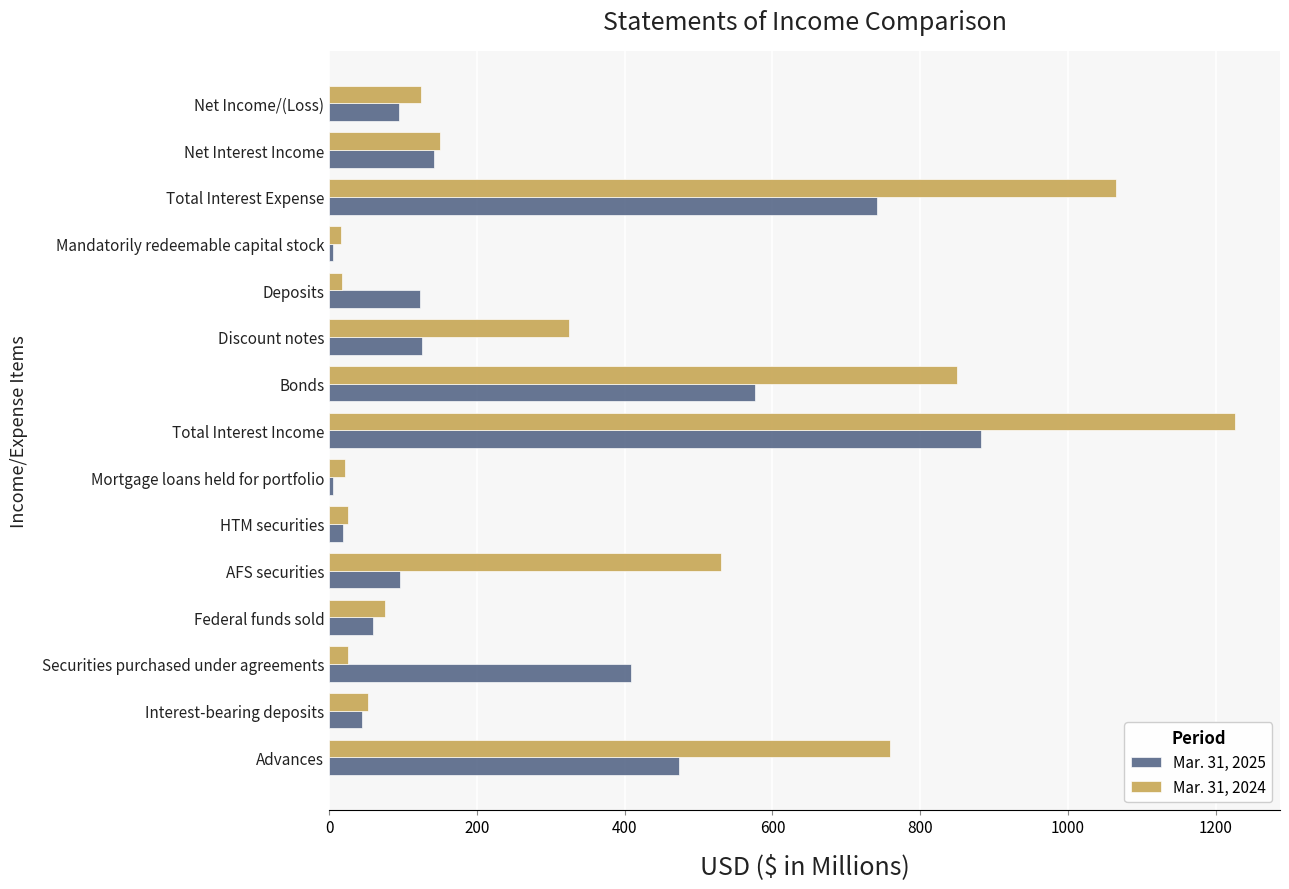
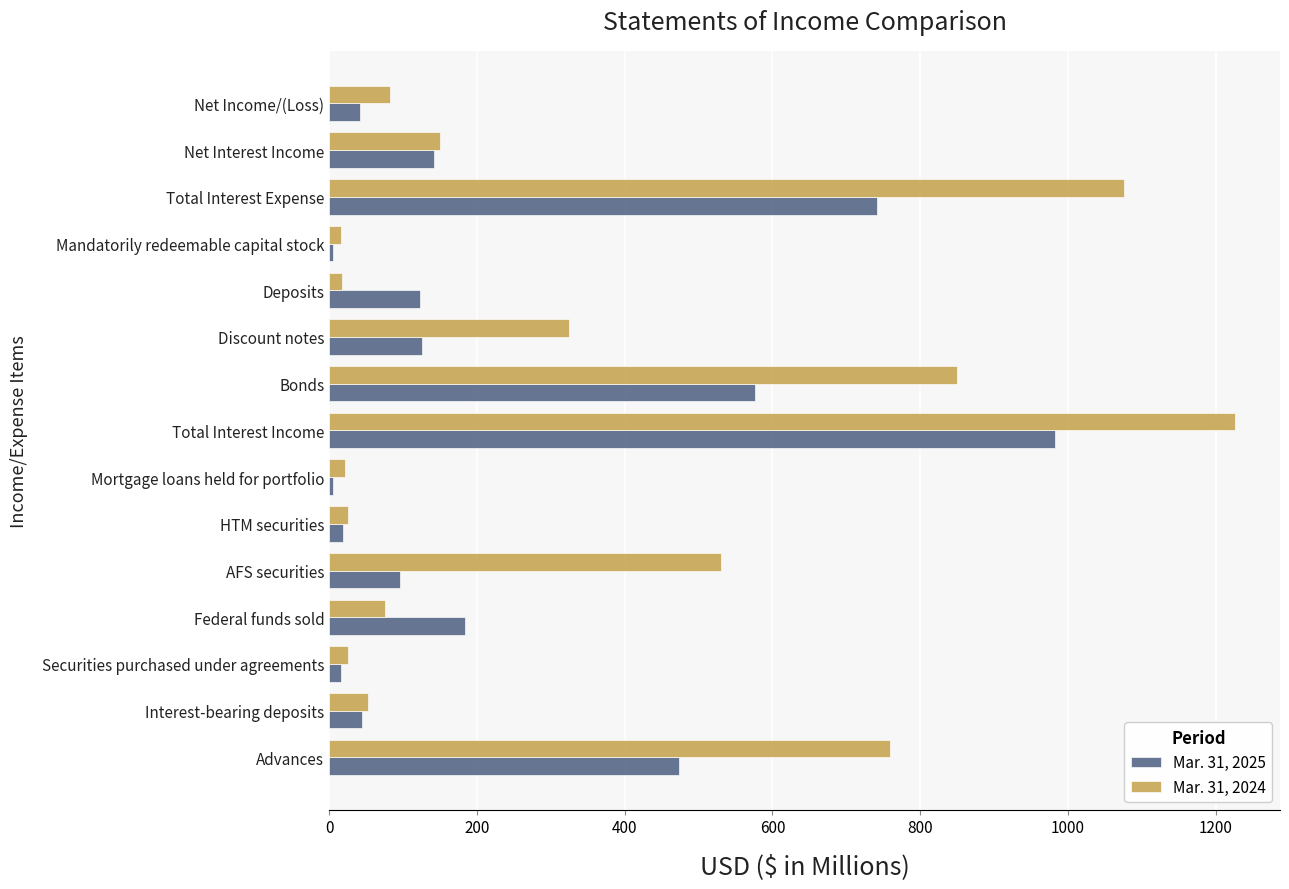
  {
    "Mar. 31, 2025": {
-     "Net Income/(Loss)": 90,
+     "Net Income/(Loss)": 40,
      "Net Interest Income": 140,
      "Total Interest Expense": 740,
      "Mandatorily redeemable capital stock": 10,
      "Deposits": 120,
      "Discount notes": 130,
      "Bonds": 580,
-     "Total Interest Income": 880,
+     "Total Interest Income": 980,
      "Mortgage loans held for portfolio": 10,
      "HTM securities": 20,
      "AFS securities": 100,
-     "Federal funds sold": 60,
-     "Securities purchased under agreements": 410,
+     "Federal funds sold": 180,
+     "Securities purchased under agreements": 20,
      "Interest-bearing deposits": 40,
      "Advances": 470
    },
    "Mar. 31, 2024": {
-     "Net Income/(Loss)": 120,
+     "Net Income/(Loss)": 80,
      "Net Interest Income": 150,
-     "Total Interest Expense": 1070,
+     "Total Interest Expense": 1080,
      "Mandatorily redeemable capital stock": 20,
      "Deposits": 20,
      "Discount notes": 320,
      "Bonds": 850,
      "Total Interest Income": 1230,
      "Mortgage loans held for portfolio": 20,
      "HTM securities": 30,
      "AFS securities": 530,
      "Federal funds sold": 80,
      "Securities purchased under agreements": 30,
      "Interest-bearing deposits": 50,
      "Advances": 760
    }
  }
